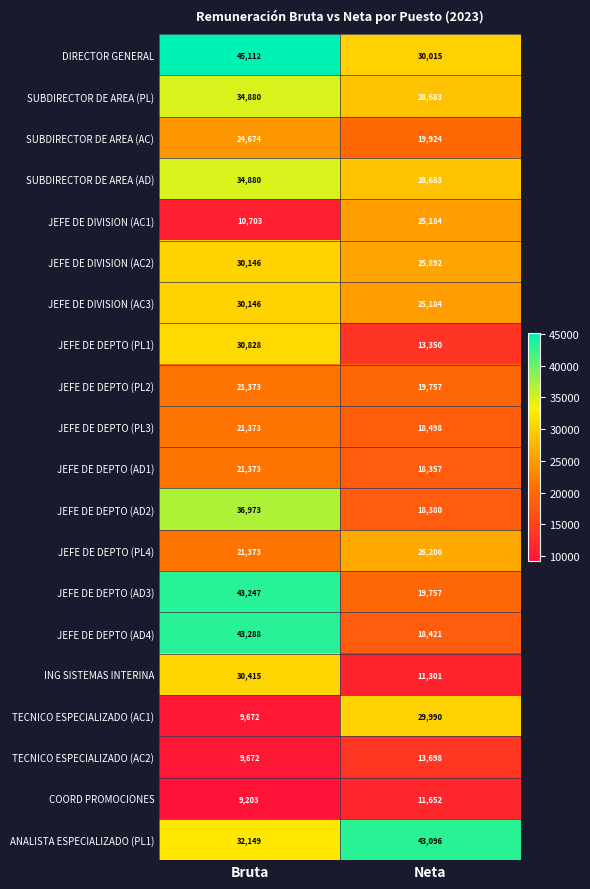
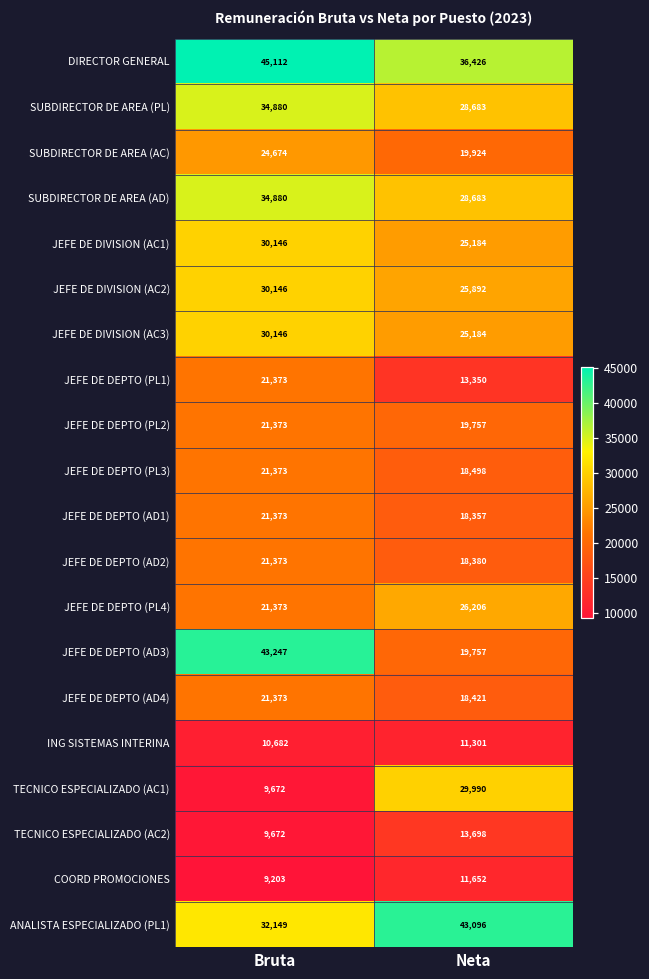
  {
    "DIRECTOR GENERAL": {
      "Bruta": "45,112",
-     "Neta": "30,015"
+     "Neta": "36,426"
    },
    "SUBDIRECTOR DE AREA (PL)": {
      "Bruta": "34,880",
      "Neta": "28,683"
    },
    "SUBDIRECTOR DE AREA (AC)": {
      "Bruta": "24,674",
      "Neta": "19,924"
    },
    "SUBDIRECTOR DE AREA (AD)": {
      "Bruta": "34,880",
      "Neta": "28,683"
    },
    "JEFE DE DIVISION (AC1)": {
-     "Bruta": "10,703",
+     "Bruta": "30,146",
      "Neta": "25,184"
    },
    "JEFE DE DIVISION (AC2)": {
      "Bruta": "30,146",
      "Neta": "25,892"
    },
    "JEFE DE DIVISION (AC3)": {
      "Bruta": "30,146",
      "Neta": "25,184"
    },
    "JEFE DE DEPTO (PL1)": {
-     "Bruta": "30,828",
+     "Bruta": "21,373",
      "Neta": "13,350"
    },
    "JEFE DE DEPTO (PL2)": {
      "Bruta": "21,373",
      "Neta": "19,757"
    },
    "JEFE DE DEPTO (PL3)": {
      "Bruta": "21,373",
      "Neta": "18,498"
    },
    "JEFE DE DEPTO (AD1)": {
      "Bruta": "21,373",
      "Neta": "18,357"
    },
    "JEFE DE DEPTO (AD2)": {
-     "Bruta": "36,973",
+     "Bruta": "21,373",
      "Neta": "18,380"
    },
    "JEFE DE DEPTO (PL4)": {
      "Bruta": "21,373",
      "Neta": "26,206"
    },
    "JEFE DE DEPTO (AD3)": {
      "Bruta": "43,247",
      "Neta": "19,757"
    },
    "JEFE DE DEPTO (AD4)": {
-     "Bruta": "43,288",
+     "Bruta": "21,373",
      "Neta": "18,421"
    },
    "ING SISTEMAS INTERINA": {
-     "Bruta": "30,415",
+     "Bruta": "10,682",
      "Neta": "11,301"
    },
    "TECNICO ESPECIALIZADO (AC1)": {
      "Bruta": "9,672",
      "Neta": "29,990"
    },
    "TECNICO ESPECIALIZADO (AC2)": {
      "Bruta": "9,672",
      "Neta": "13,698"
    },
    "COORD PROMOCIONES": {
      "Bruta": "9,203",
      "Neta": "11,652"
    },
    "ANALISTA ESPECIALIZADO (PL1)": {
      "Bruta": "32,149",
      "Neta": "43,096"
    }
  }
